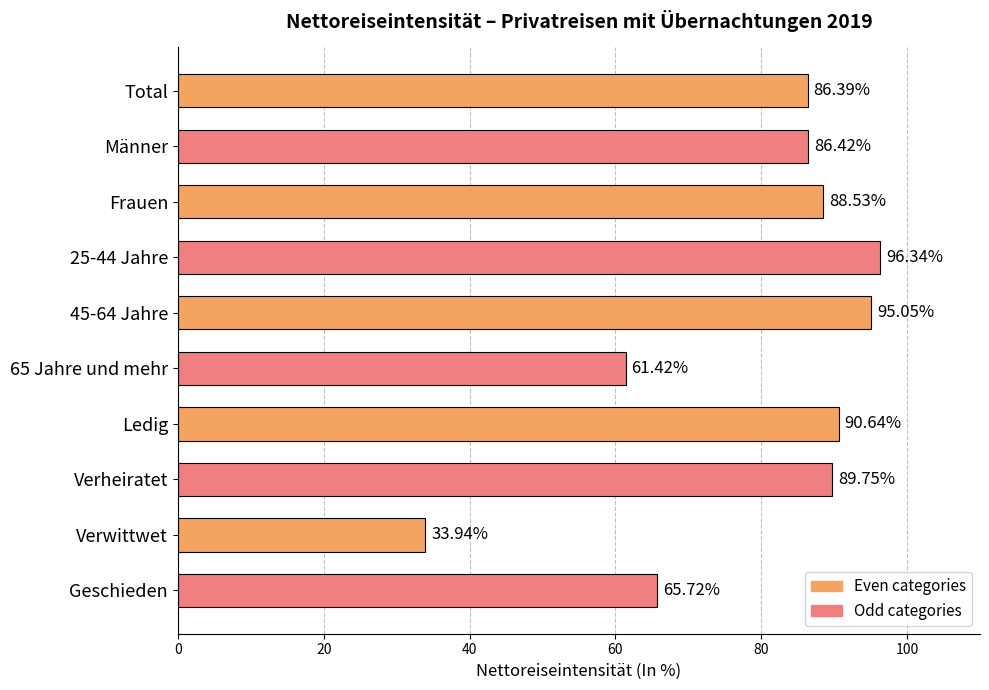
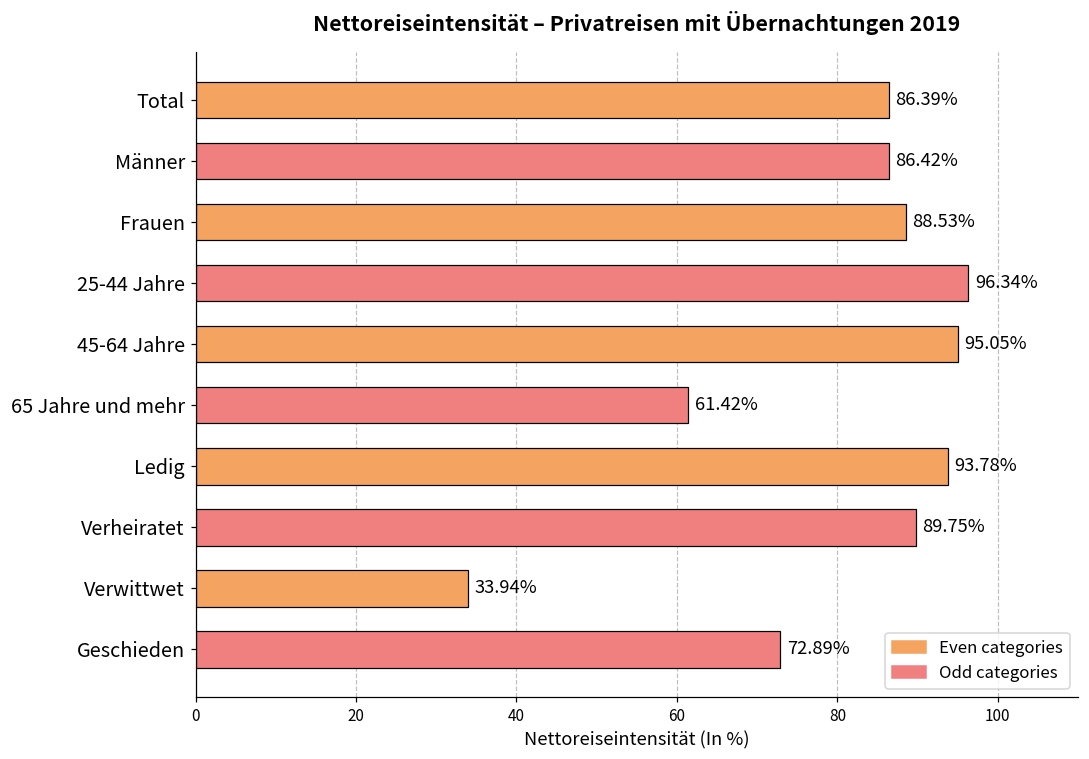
  {
    "Total": "86.39%",
    "Männer": "86.42%",
    "Frauen": "88.53%",
    "25-44 Jahre": "96.34%",
    "45-64 Jahre": "95.05%",
    "65 Jahre und mehr": "61.42%",
-   "Ledig": "90.64%",
+   "Ledig": "93.78%",
    "Verheiratet": "89.75%",
    "Verwittwet": "33.94%",
-   "Geschieden": "65.72%"
+   "Geschieden": "72.89%"
  }
